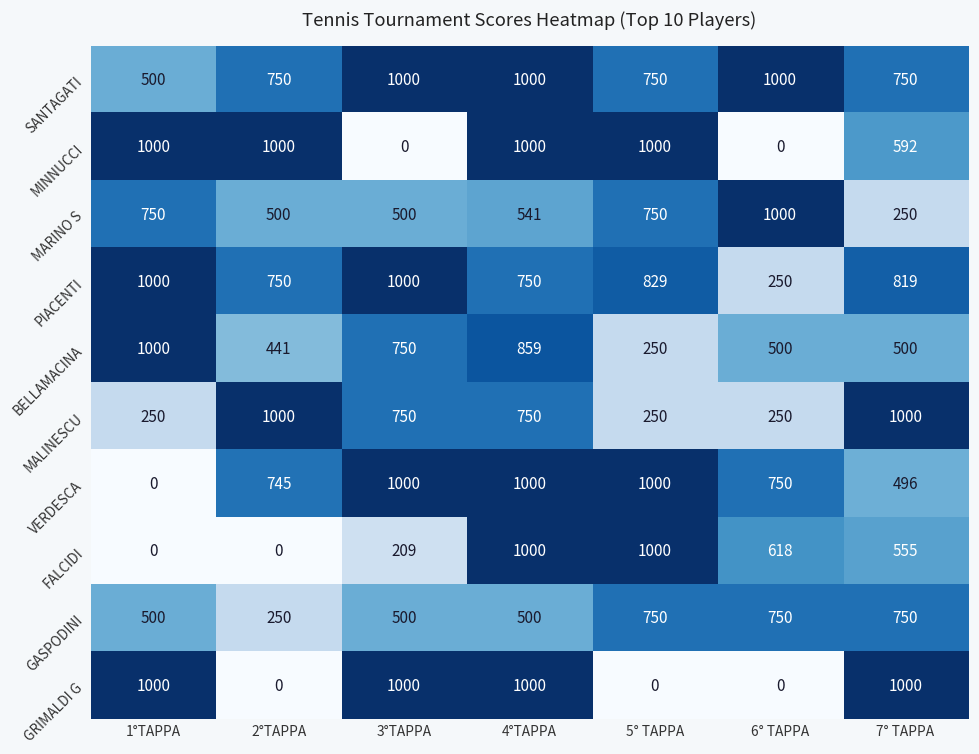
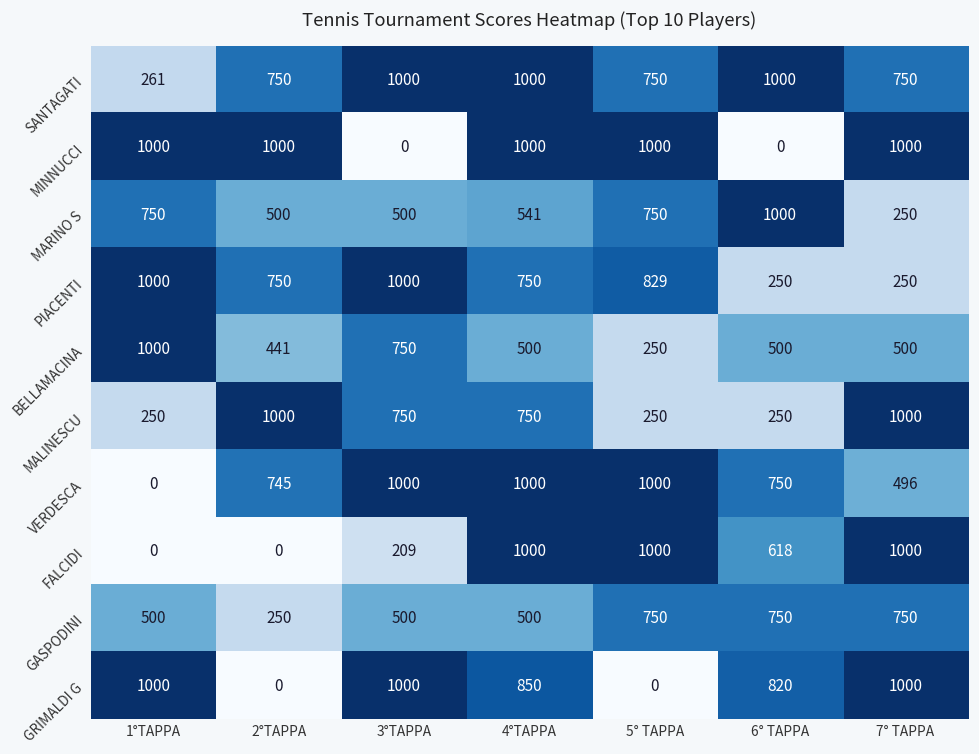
  {
    "SANTAGATI": {
-     "1°TAPPA": 500,
+     "1°TAPPA": 261,
      "2°TAPPA": 750,
      "3°TAPPA": 1000,
      "4°TAPPA": 1000,
      "5° TAPPA": 750,
      "6° TAPPA": 1000,
      "7° TAPPA": 750
    },
    "MINNUCCI": {
      "1°TAPPA": 1000,
      "2°TAPPA": 1000,
      "3°TAPPA": 0,
      "4°TAPPA": 1000,
      "5° TAPPA": 1000,
      "6° TAPPA": 0,
-     "7° TAPPA": 592
+     "7° TAPPA": 1000
    },
    "MARINO S": {
      "1°TAPPA": 750,
      "2°TAPPA": 500,
      "3°TAPPA": 500,
      "4°TAPPA": 541,
      "5° TAPPA": 750,
      "6° TAPPA": 1000,
      "7° TAPPA": 250
    },
    "PIACENTI": {
      "1°TAPPA": 1000,
      "2°TAPPA": 750,
      "3°TAPPA": 1000,
      "4°TAPPA": 750,
      "5° TAPPA": 829,
      "6° TAPPA": 250,
-     "7° TAPPA": 819
+     "7° TAPPA": 250
    },
    "BELLAMACINA": {
      "1°TAPPA": 1000,
      "2°TAPPA": 441,
      "3°TAPPA": 750,
-     "4°TAPPA": 859,
+     "4°TAPPA": 500,
      "5° TAPPA": 250,
      "6° TAPPA": 500,
      "7° TAPPA": 500
    },
    "MALINESCU": {
      "1°TAPPA": 250,
      "2°TAPPA": 1000,
      "3°TAPPA": 750,
      "4°TAPPA": 750,
      "5° TAPPA": 250,
      "6° TAPPA": 250,
      "7° TAPPA": 1000
    },
    "VERDESCA": {
      "1°TAPPA": 0,
      "2°TAPPA": 745,
      "3°TAPPA": 1000,
      "4°TAPPA": 1000,
      "5° TAPPA": 1000,
      "6° TAPPA": 750,
      "7° TAPPA": 496
    },
    "FALCIDI": {
      "1°TAPPA": 0,
      "2°TAPPA": 0,
      "3°TAPPA": 209,
      "4°TAPPA": 1000,
      "5° TAPPA": 1000,
      "6° TAPPA": 618,
-     "7° TAPPA": 555
+     "7° TAPPA": 1000
    },
    "GASPODINI": {
      "1°TAPPA": 500,
      "2°TAPPA": 250,
      "3°TAPPA": 500,
      "4°TAPPA": 500,
      "5° TAPPA": 750,
      "6° TAPPA": 750,
      "7° TAPPA": 750
    },
    "GRIMALDI G": {
      "1°TAPPA": 1000,
      "2°TAPPA": 0,
      "3°TAPPA": 1000,
-     "4°TAPPA": 1000,
+     "4°TAPPA": 850,
      "5° TAPPA": 0,
-     "6° TAPPA": 0,
+     "6° TAPPA": 820,
      "7° TAPPA": 1000
    }
  }
